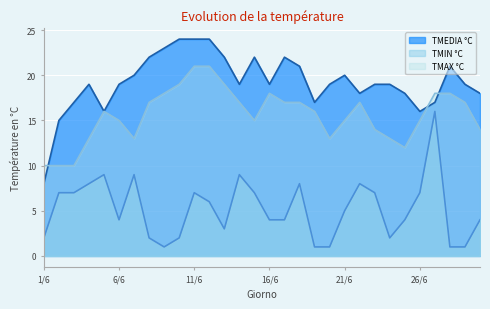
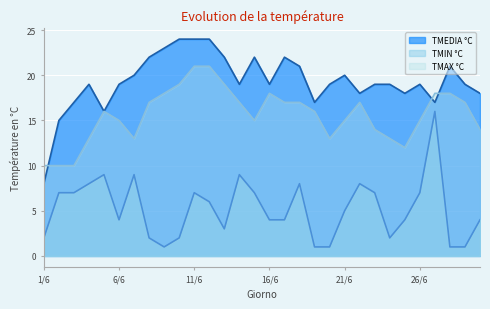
  {
    "TMEDIA °C": {
      "1/6": 8,
      "6/6": 19,
      "11/6": 24,
      "16/6": 19,
      "21/6": 20,
-     "26/6": 16
+     "26/6": 19
    }
  }
